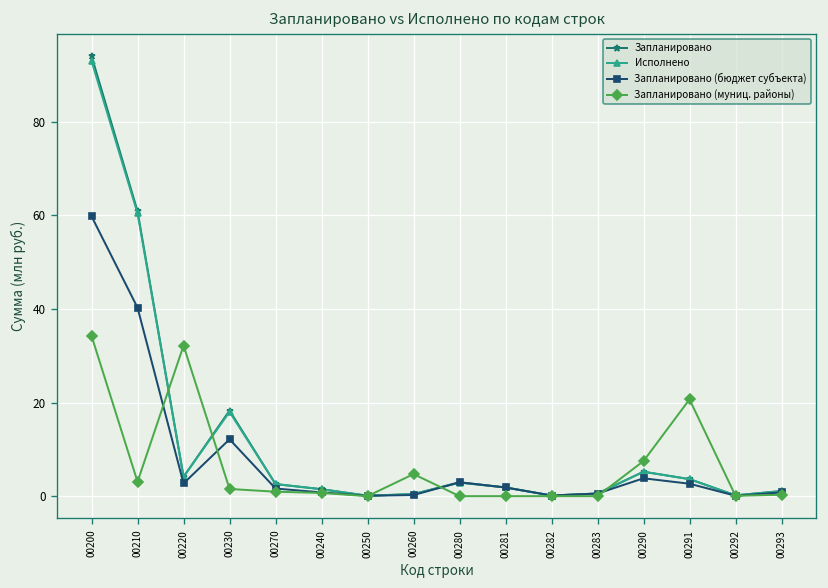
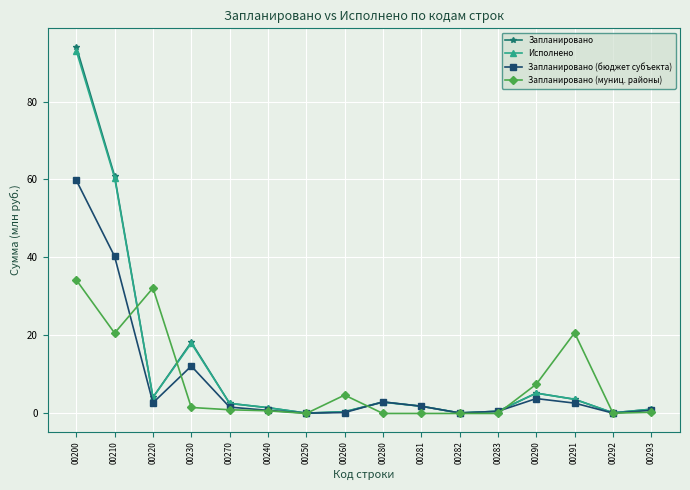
  {
    "Запланировано (муниц. районы)": {
      "00200": 34,
-     "00210": 3,
+     "00210": 21,
      "00220": 32,
      "00230": 2,
      "00270": 1,
      "00260": 5,
      "00280": 0,
      "00281": 0,
      "00290": 7,
      "00291": 21
    }
  }
